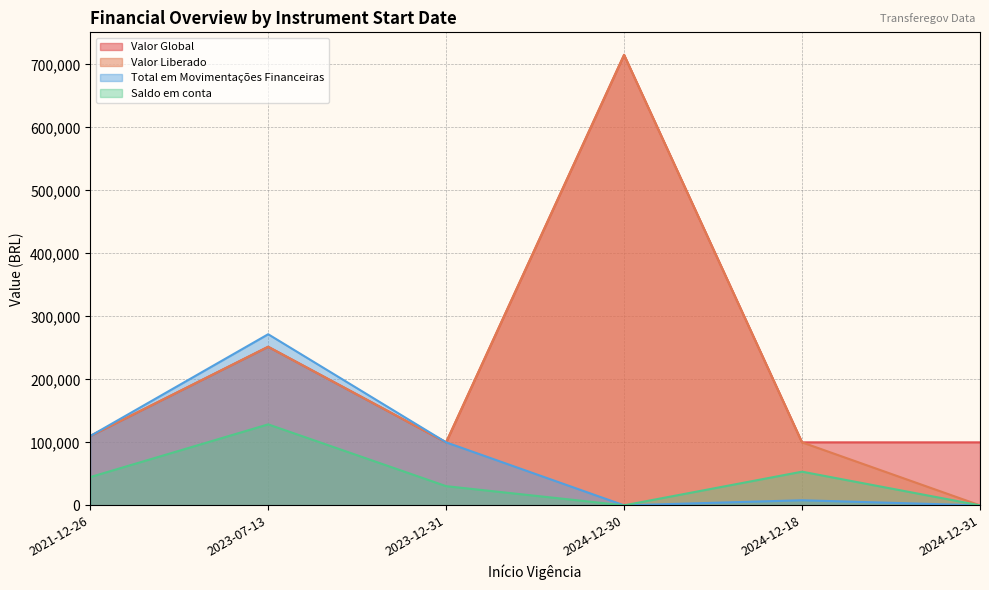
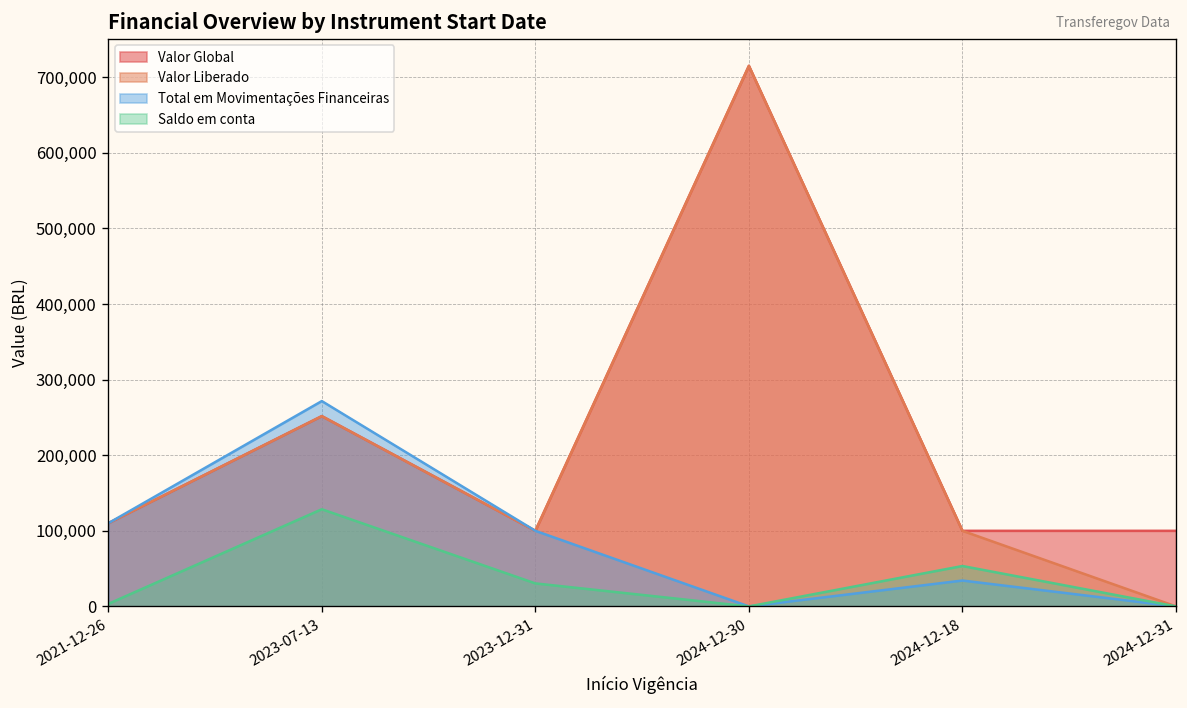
  {
    "Total em Movimentações Financeiras": {
      "2023-07-13": "270,000",
-     "2024-12-18": "10,000"
+     "2024-12-18": "30,000"
    },
    "Saldo em conta": {
-     "2021-12-26": "40,000",
+     "2021-12-26": "0",
      "2023-07-13": "130,000",
      "2023-12-31": "30,000",
      "2024-12-18": "50,000"
    }
  }
